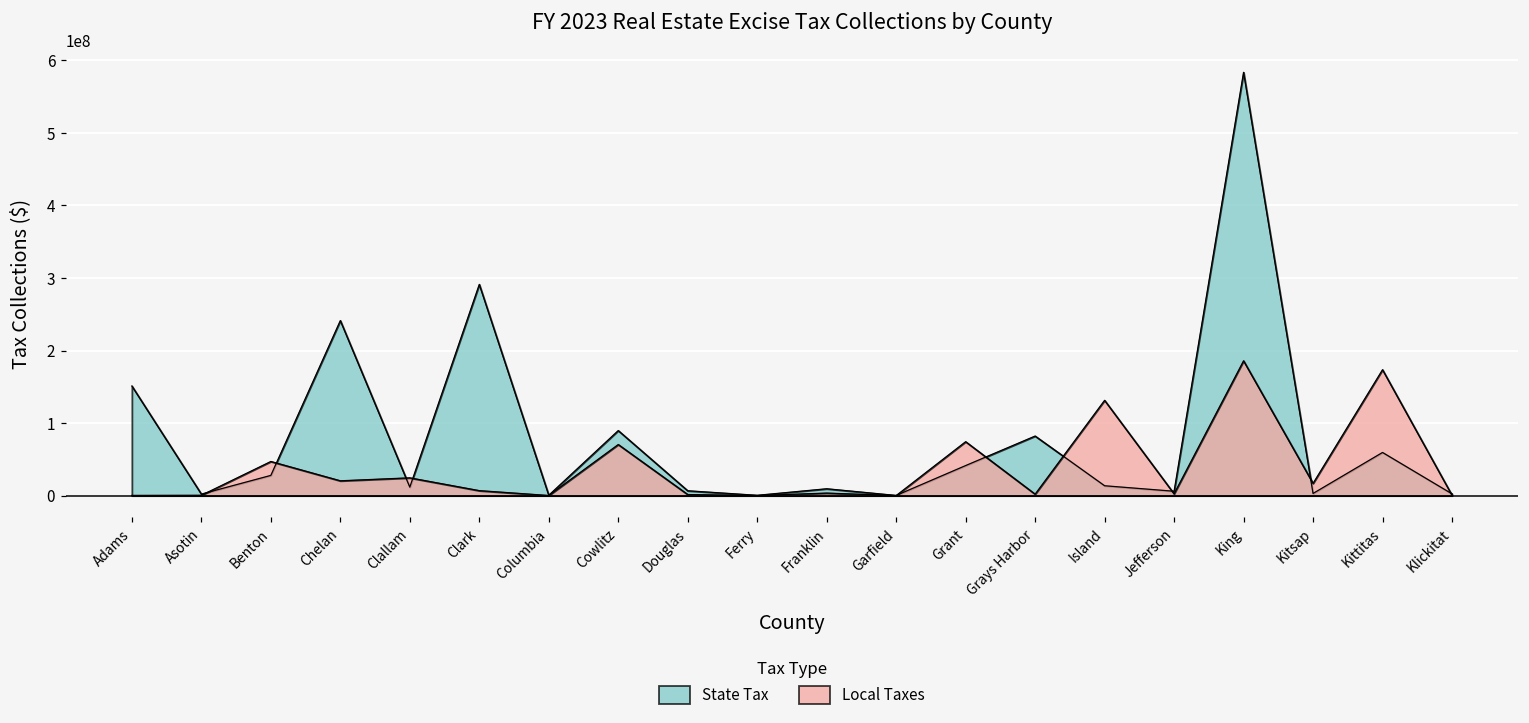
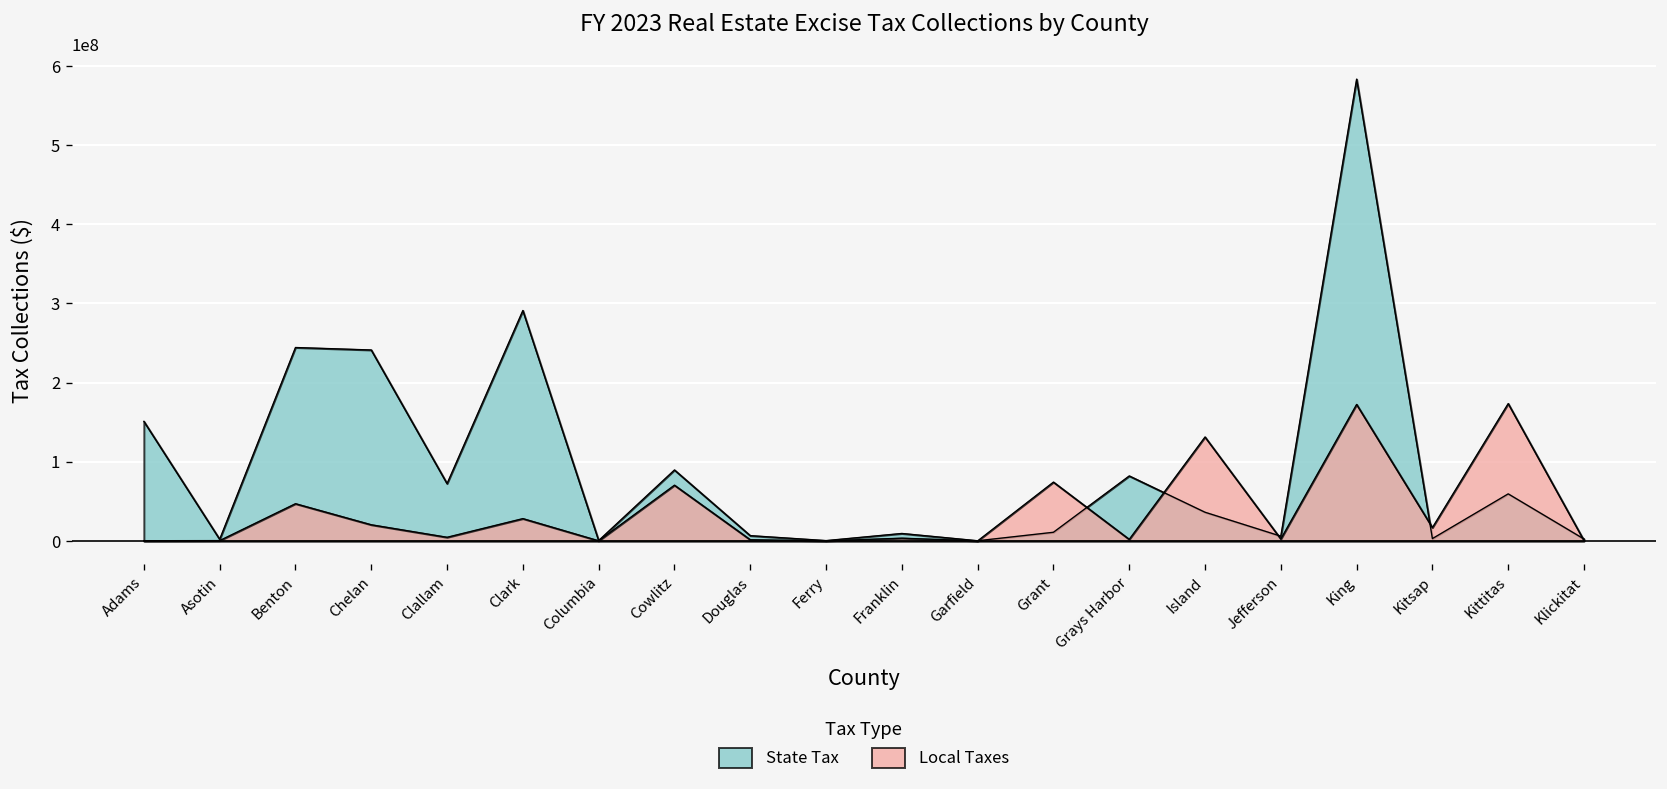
  {
    "State Tax": {
      "Adams": 150000000,
-     "Benton": 30000000,
+     "Benton": 240000000,
      "Chelan": 240000000,
-     "Clallam": 10000000,
+     "Clallam": 70000000,
      "Clark": 290000000,
      "Cowlitz": 90000000,
      "Douglas": 10000000,
      "Franklin": 10000000,
-     "Grant": 40000000,
+     "Grant": 10000000,
      "Grays Harbor": 80000000,
-     "Island": 10000000,
+     "Island": 40000000,
      "King": 580000000,
      "Kitsap": 0,
      "Kittitas": 60000000
    },
    "Local Taxes": {
      "Adams": 0,
      "Benton": 50000000,
      "Chelan": 20000000,
-     "Clallam": 20000000,
-     "Clark": 10000000,
+     "Clallam": 0,
+     "Clark": 30000000,
      "Cowlitz": 70000000,
      "Douglas": 0,
      "Franklin": 0,
      "Grant": 70000000,
      "Grays Harbor": 0,
      "Island": 130000000,
-     "King": 190000000,
+     "King": 170000000,
      "Kitsap": 20000000,
      "Kittitas": 170000000
    }
  }
